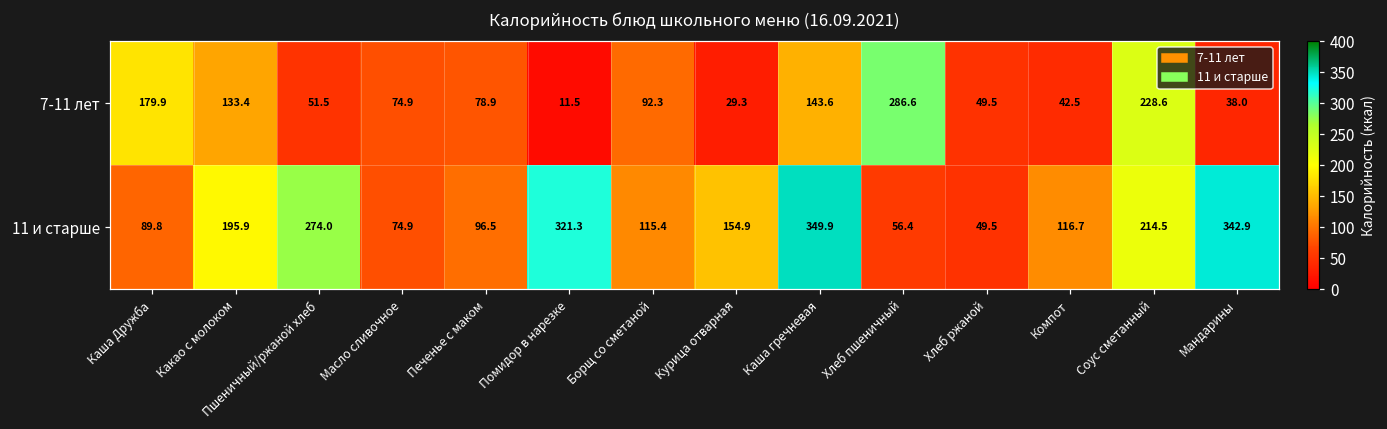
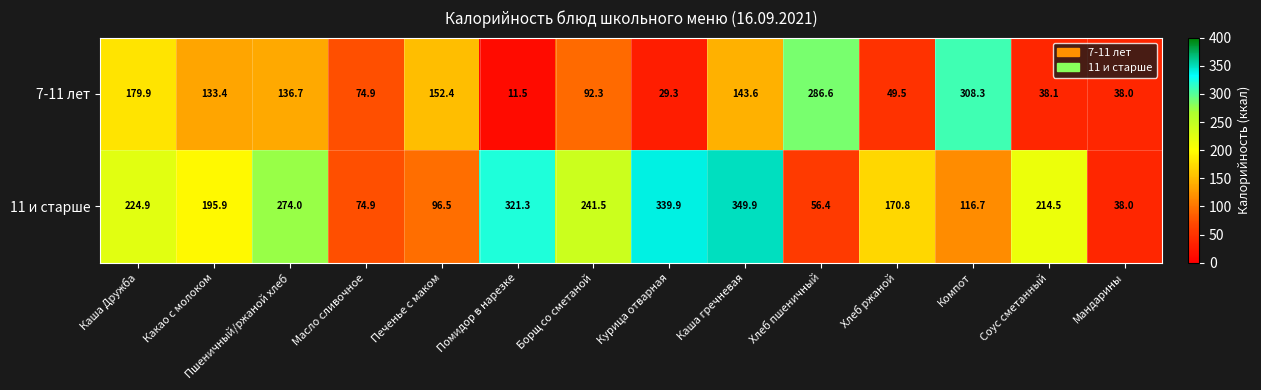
  {
    "7-11 лет": {
      "Каша Дружба": 179.9,
      "Какао с молоком": 133.4,
-     "Пшеничный/ржаной хлеб": 51.5,
+     "Пшеничный/ржаной хлеб": 136.7,
      "Масло сливочное": 74.9,
-     "Печенье с маком": 78.9,
+     "Печенье с маком": 152.4,
      "Помидор в нарезке": 11.5,
      "Борщ со сметаной": 92.3,
      "Курица отварная": 29.3,
      "Каша гречневая": 143.6,
      "Хлеб пшеничный": 286.6,
      "Хлеб ржаной": 49.5,
-     "Компот": 42.5,
-     "Соус сметанный": 228.6,
+     "Компот": 308.3,
+     "Соус сметанный": 38.1,
      "Мандарины": 38.0
    },
    "11 и старше": {
-     "Каша Дружба": 89.8,
+     "Каша Дружба": 224.9,
      "Какао с молоком": 195.9,
      "Пшеничный/ржаной хлеб": 274.0,
      "Масло сливочное": 74.9,
      "Печенье с маком": 96.5,
      "Помидор в нарезке": 321.3,
-     "Борщ со сметаной": 115.4,
-     "Курица отварная": 154.9,
+     "Борщ со сметаной": 241.5,
+     "Курица отварная": 339.9,
      "Каша гречневая": 349.9,
      "Хлеб пшеничный": 56.4,
-     "Хлеб ржаной": 49.5,
+     "Хлеб ржаной": 170.8,
      "Компот": 116.7,
      "Соус сметанный": 214.5,
-     "Мандарины": 342.9
+     "Мандарины": 38.0
    }
  }
